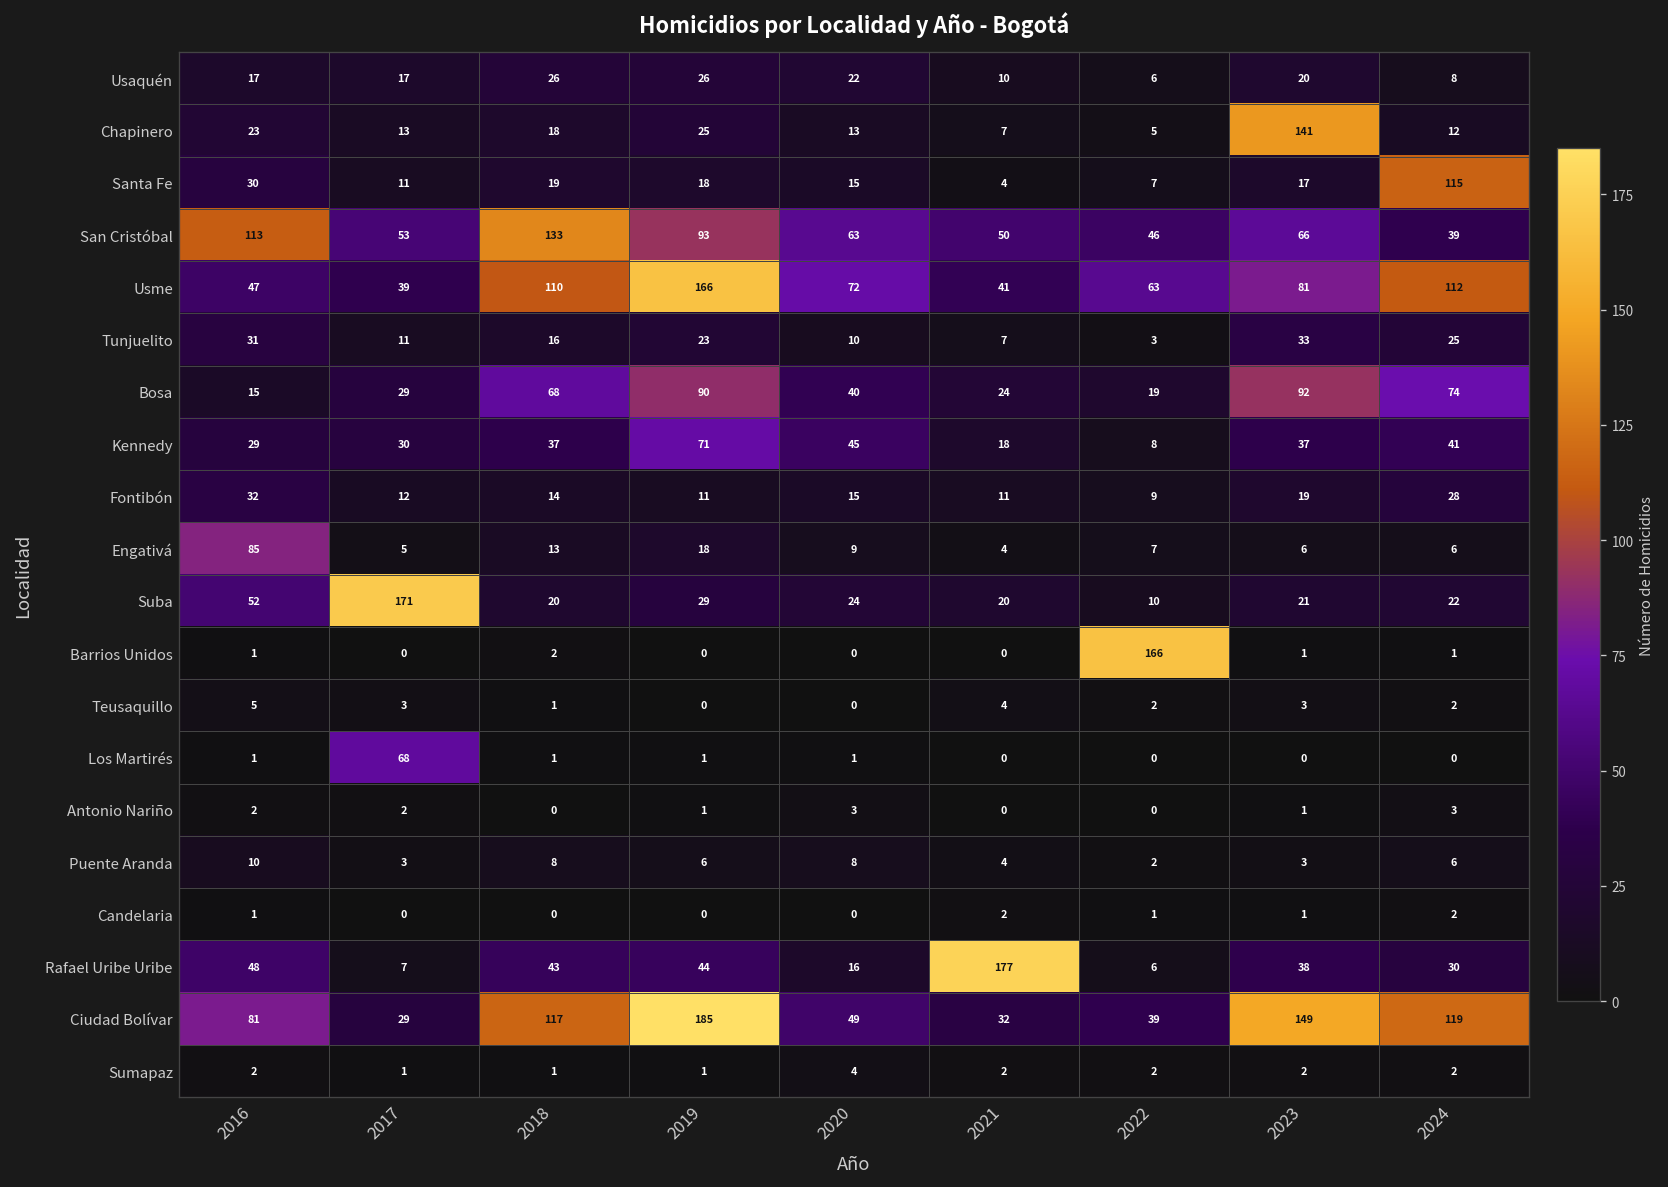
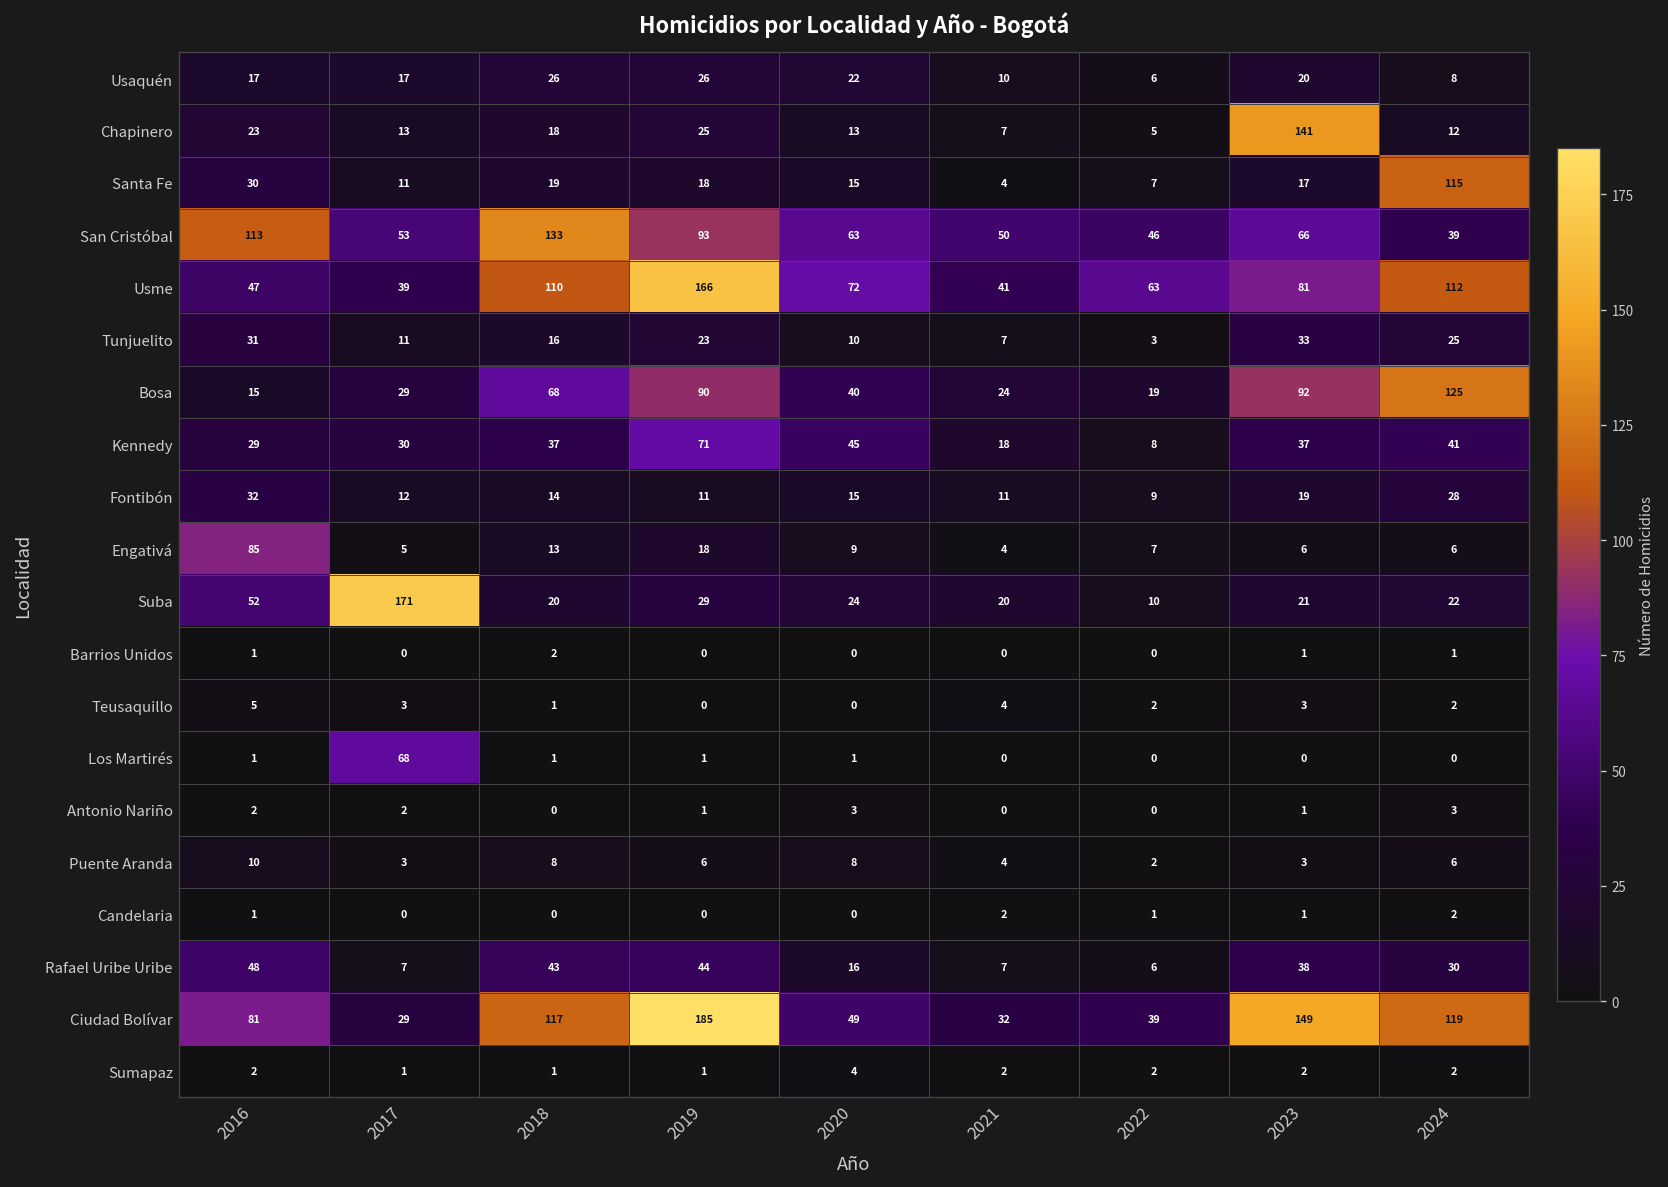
  {
    "Usaquén": {
      "2016": 17,
      "2017": 17,
      "2018": 26,
      "2019": 26,
      "2020": 22,
      "2021": 10,
      "2022": 6,
      "2023": 20,
      "2024": 8
    },
    "Chapinero": {
      "2016": 23,
      "2017": 13,
      "2018": 18,
      "2019": 25,
      "2020": 13,
      "2021": 7,
      "2022": 5,
      "2023": 141,
      "2024": 12
    },
    "Santa Fe": {
      "2016": 30,
      "2017": 11,
      "2018": 19,
      "2019": 18,
      "2020": 15,
      "2021": 4,
      "2022": 7,
      "2023": 17,
      "2024": 115
    },
    "San Cristóbal": {
      "2016": 113,
      "2017": 53,
      "2018": 133,
      "2019": 93,
      "2020": 63,
      "2021": 50,
      "2022": 46,
      "2023": 66,
      "2024": 39
    },
    "Usme": {
      "2016": 47,
      "2017": 39,
      "2018": 110,
      "2019": 166,
      "2020": 72,
      "2021": 41,
      "2022": 63,
      "2023": 81,
      "2024": 112
    },
    "Tunjuelito": {
      "2016": 31,
      "2017": 11,
      "2018": 16,
      "2019": 23,
      "2020": 10,
      "2021": 7,
      "2022": 3,
      "2023": 33,
      "2024": 25
    },
    "Bosa": {
      "2016": 15,
      "2017": 29,
      "2018": 68,
      "2019": 90,
      "2020": 40,
      "2021": 24,
      "2022": 19,
      "2023": 92,
-     "2024": 74
+     "2024": 125
    },
    "Kennedy": {
      "2016": 29,
      "2017": 30,
      "2018": 37,
      "2019": 71,
      "2020": 45,
      "2021": 18,
      "2022": 8,
      "2023": 37,
      "2024": 41
    },
    "Fontibón": {
      "2016": 32,
      "2017": 12,
      "2018": 14,
      "2019": 11,
      "2020": 15,
      "2021": 11,
      "2022": 9,
      "2023": 19,
      "2024": 28
    },
    "Engativá": {
      "2016": 85,
      "2017": 5,
      "2018": 13,
      "2019": 18,
      "2020": 9,
      "2021": 4,
      "2022": 7,
      "2023": 6,
      "2024": 6
    },
    "Suba": {
      "2016": 52,
      "2017": 171,
      "2018": 20,
      "2019": 29,
      "2020": 24,
      "2021": 20,
      "2022": 10,
      "2023": 21,
      "2024": 22
    },
    "Barrios Unidos": {
      "2016": 1,
      "2017": 0,
      "2018": 2,
      "2019": 0,
      "2020": 0,
      "2021": 0,
-     "2022": 166,
+     "2022": 0,
      "2023": 1,
      "2024": 1
    },
    "Teusaquillo": {
      "2016": 5,
      "2017": 3,
      "2018": 1,
      "2019": 0,
      "2020": 0,
      "2021": 4,
      "2022": 2,
      "2023": 3,
      "2024": 2
    },
    "Los Martirés": {
      "2016": 1,
      "2017": 68,
      "2018": 1,
      "2019": 1,
      "2020": 1,
      "2021": 0,
      "2022": 0,
      "2023": 0,
      "2024": 0
    },
    "Antonio Nariño": {
      "2016": 2,
      "2017": 2,
      "2018": 0,
      "2019": 1,
      "2020": 3,
      "2021": 0,
      "2022": 0,
      "2023": 1,
      "2024": 3
    },
    "Puente Aranda": {
      "2016": 10,
      "2017": 3,
      "2018": 8,
      "2019": 6,
      "2020": 8,
      "2021": 4,
      "2022": 2,
      "2023": 3,
      "2024": 6
    },
    "Candelaria": {
      "2016": 1,
      "2017": 0,
      "2018": 0,
      "2019": 0,
      "2020": 0,
      "2021": 2,
      "2022": 1,
      "2023": 1,
      "2024": 2
    },
    "Rafael Uribe Uribe": {
      "2016": 48,
      "2017": 7,
      "2018": 43,
      "2019": 44,
      "2020": 16,
-     "2021": 177,
+     "2021": 7,
      "2022": 6,
      "2023": 38,
      "2024": 30
    },
    "Ciudad Bolívar": {
      "2016": 81,
      "2017": 29,
      "2018": 117,
      "2019": 185,
      "2020": 49,
      "2021": 32,
      "2022": 39,
      "2023": 149,
      "2024": 119
    },
    "Sumapaz": {
      "2016": 2,
      "2017": 1,
      "2018": 1,
      "2019": 1,
      "2020": 4,
      "2021": 2,
      "2022": 2,
      "2023": 2,
      "2024": 2
    }
  }
